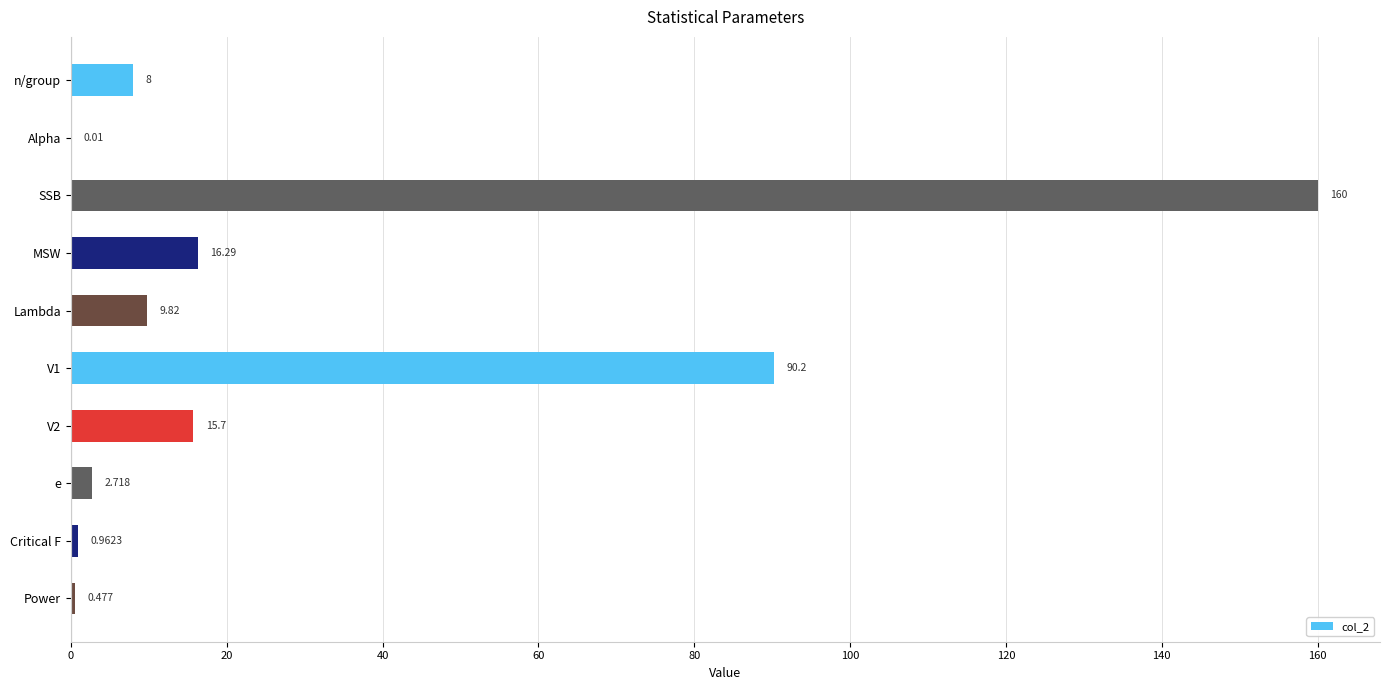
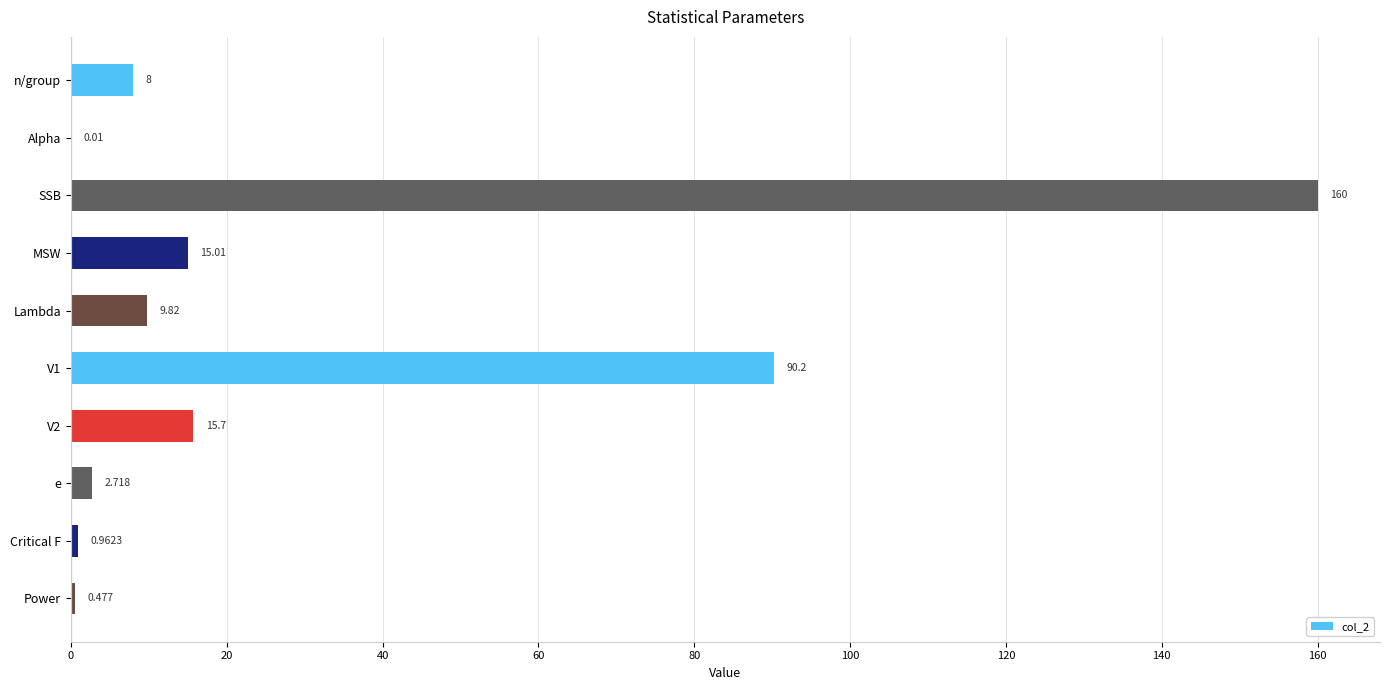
  {
    "n/group": 8,
    "Alpha": 0.01,
    "SSB": 160,
-   "MSW": 16.29,
+   "MSW": 15.01,
    "Lambda": 9.82,
    "V1": 90.2,
    "V2": 15.7,
    "e": 2.718,
    "Critical F": 0.9623,
    "Power": 0.477
  }
